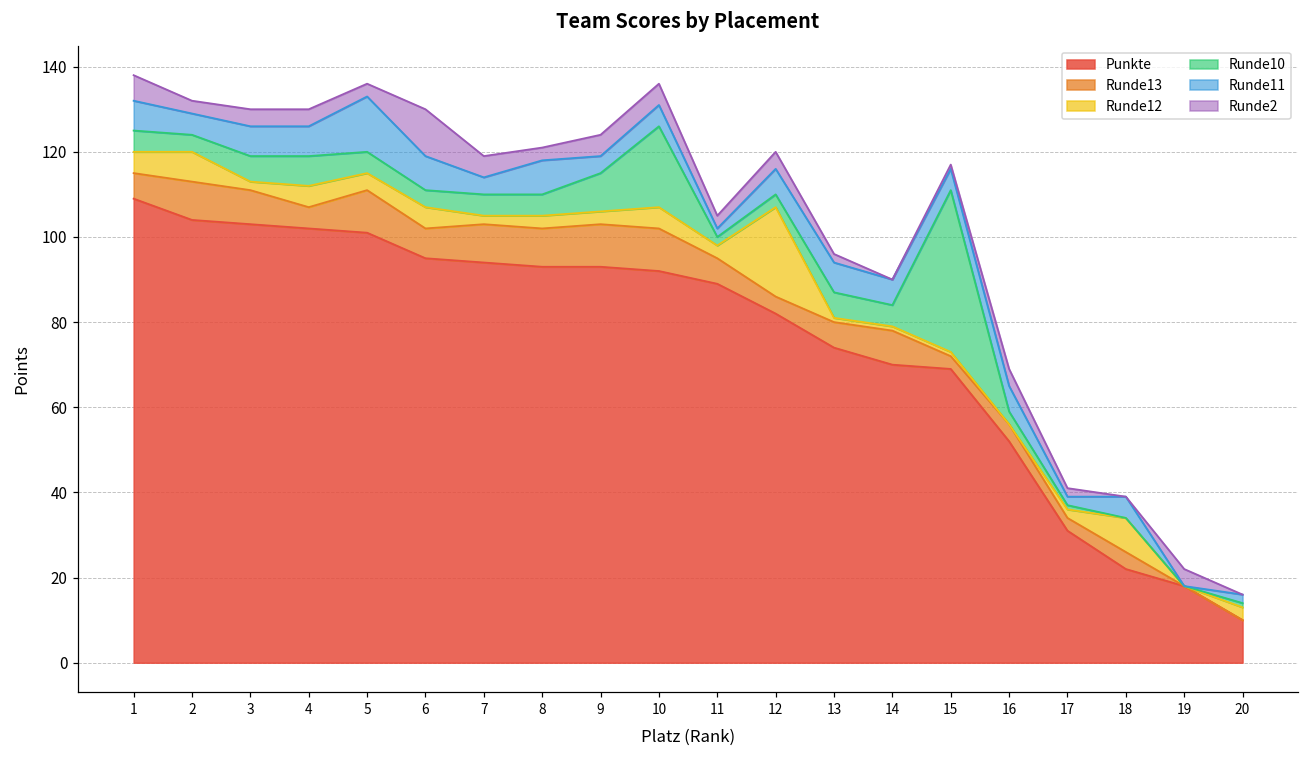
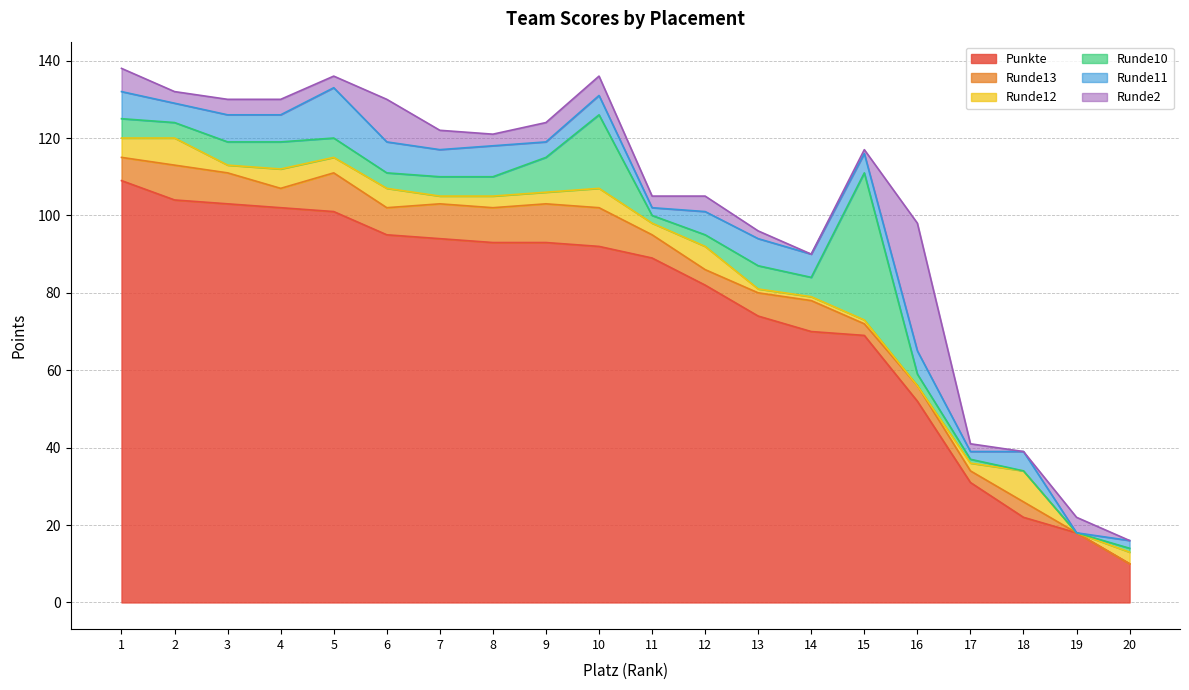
  {
    "Runde12": {
      "1": 5,
      "2": 7,
      "3": 2,
      "4": 5,
      "5": 4,
      "6": 5,
      "7": 2,
      "8": 3,
      "9": 3,
      "10": 5,
      "11": 3,
-     "12": 21,
+     "12": 6,
      "13": 1,
      "14": 1,
      "15": 1,
      "17": 2,
      "20": 3
    },
    "Runde10": {
      "1": 5,
      "2": 4,
      "3": 6,
      "4": 7,
      "5": 5,
      "6": 4,
      "7": 5,
      "8": 5,
      "9": 9,
      "10": 19,
      "11": 2,
      "12": 3,
      "13": 6,
      "14": 5,
      "15": 38,
      "16": 3,
      "17": 1,
      "20": 1
    },
    "Runde11": {
      "1": 7,
      "2": 5,
      "3": 7,
      "4": 7,
      "5": 13,
      "6": 8,
-     "7": 4,
+     "7": 7,
      "8": 8,
      "9": 4,
      "10": 5,
      "11": 2,
      "12": 6,
      "13": 7,
      "15": 5,
      "16": 6,
      "17": 2
    },
    "Runde2": {
      "1": 6,
      "2": 3,
      "3": 4,
      "4": 4,
      "5": 3,
      "6": 11,
      "7": 5,
      "8": 3,
      "9": 5,
      "10": 5,
      "11": 3,
      "12": 4,
      "13": 2,
      "15": 1,
-     "16": 4,
+     "16": 33,
      "17": 2,
      "19": 4
    }
  }
